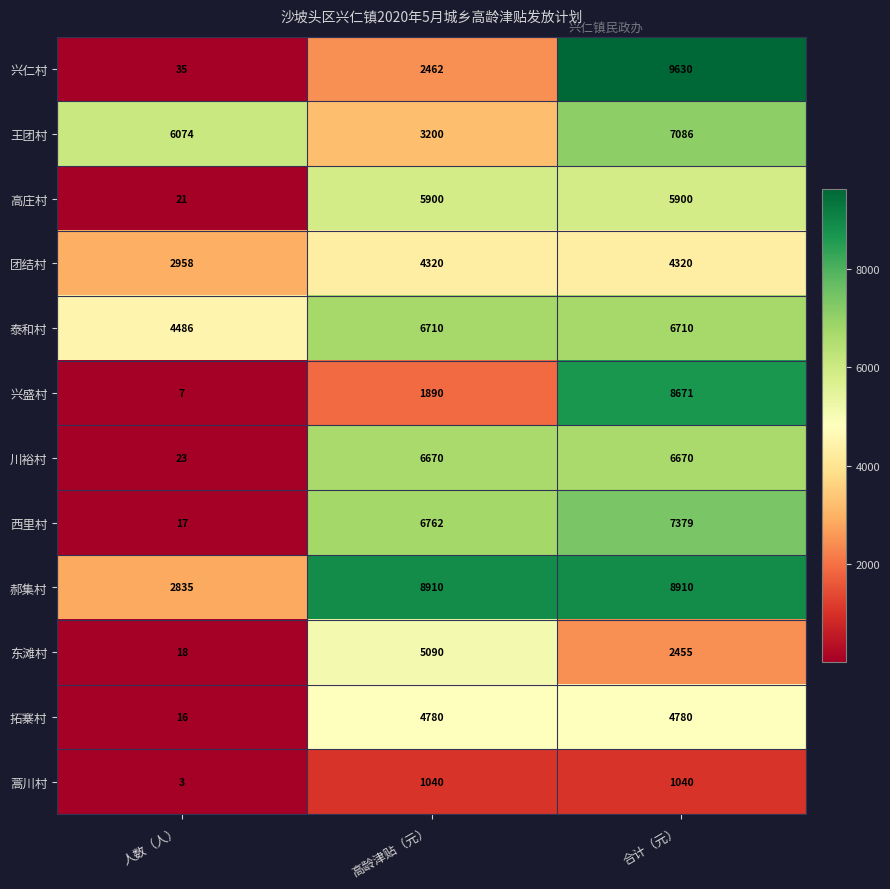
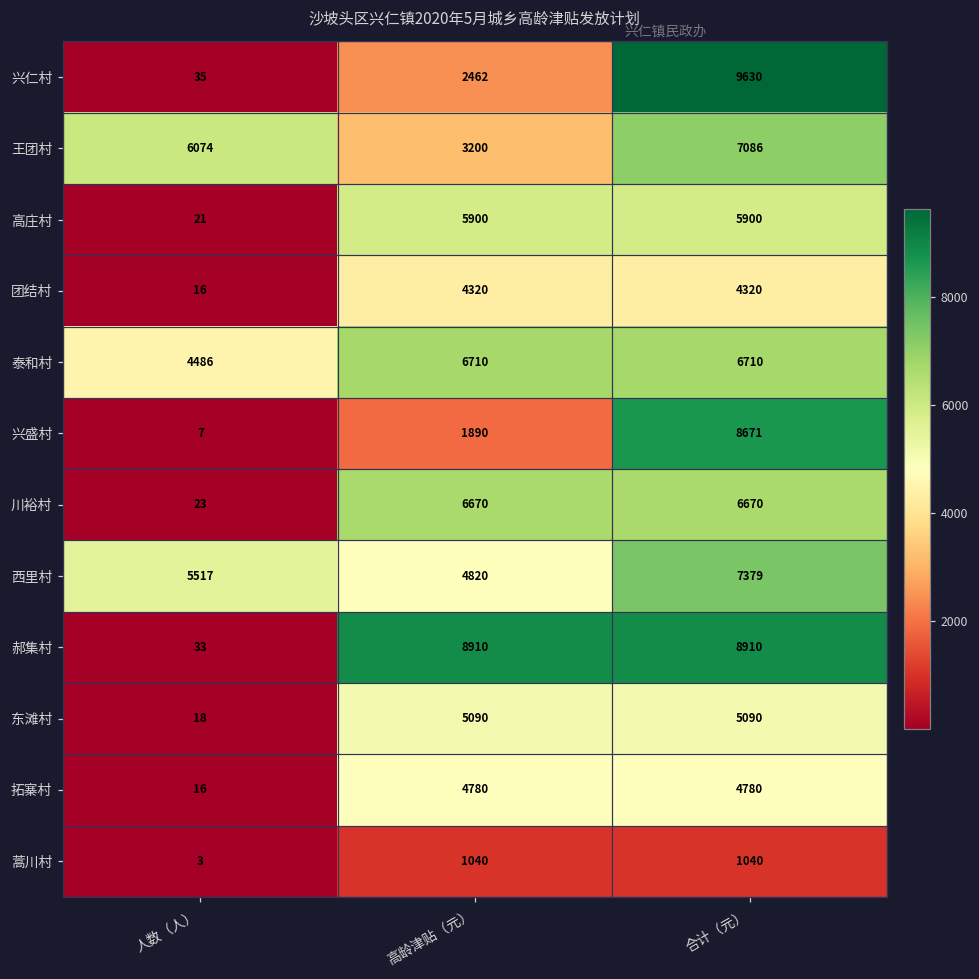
  {
    "兴仁村": {
      "人数（人）": 35,
      "高龄津贴（元）": 2462,
      "合计（元）": 9630
    },
    "王团村": {
      "人数（人）": 6074,
      "高龄津贴（元）": 3200,
      "合计（元）": 7086
    },
    "高庄村": {
      "人数（人）": 21,
      "高龄津贴（元）": 5900,
      "合计（元）": 5900
    },
    "团结村": {
-     "人数（人）": 2958,
+     "人数（人）": 16,
      "高龄津贴（元）": 4320,
      "合计（元）": 4320
    },
    "泰和村": {
      "人数（人）": 4486,
      "高龄津贴（元）": 6710,
      "合计（元）": 6710
    },
    "兴盛村": {
      "人数（人）": 7,
      "高龄津贴（元）": 1890,
      "合计（元）": 8671
    },
    "川裕村": {
      "人数（人）": 23,
      "高龄津贴（元）": 6670,
      "合计（元）": 6670
    },
    "西里村": {
-     "人数（人）": 17,
-     "高龄津贴（元）": 6762,
+     "人数（人）": 5517,
+     "高龄津贴（元）": 4820,
      "合计（元）": 7379
    },
    "郝集村": {
-     "人数（人）": 2835,
+     "人数（人）": 33,
      "高龄津贴（元）": 8910,
      "合计（元）": 8910
    },
    "东滩村": {
      "人数（人）": 18,
      "高龄津贴（元）": 5090,
-     "合计（元）": 2455
+     "合计（元）": 5090
    },
    "拓寨村": {
      "人数（人）": 16,
      "高龄津贴（元）": 4780,
      "合计（元）": 4780
    },
    "蒿川村": {
      "人数（人）": 3,
      "高龄津贴（元）": 1040,
      "合计（元）": 1040
    }
  }
